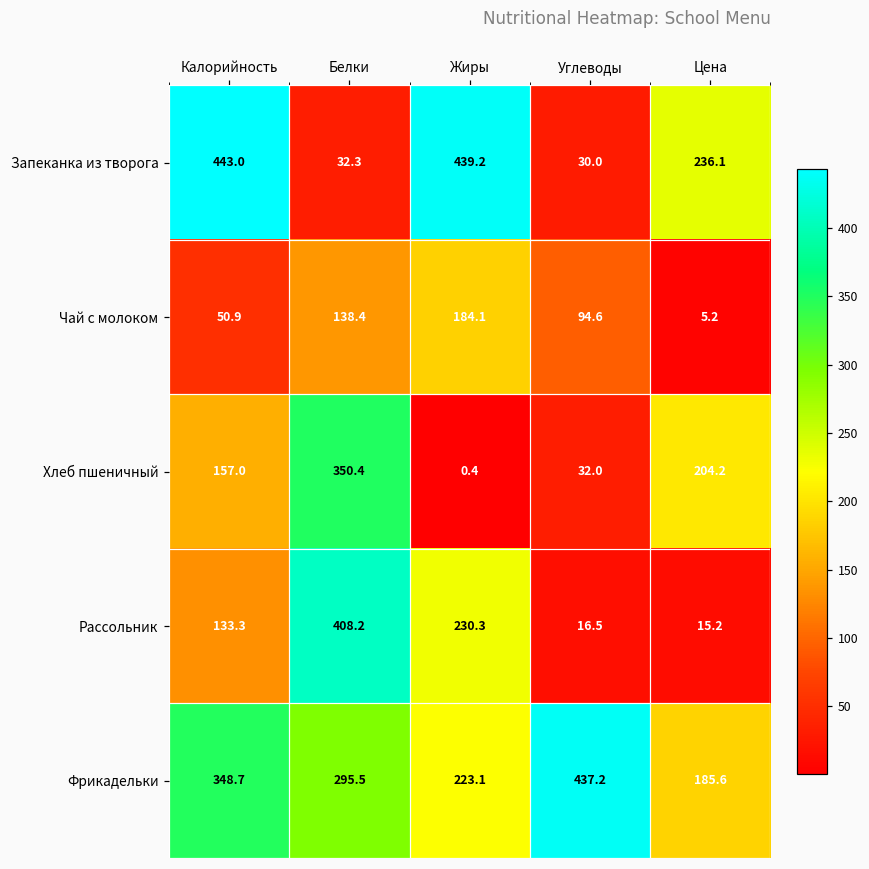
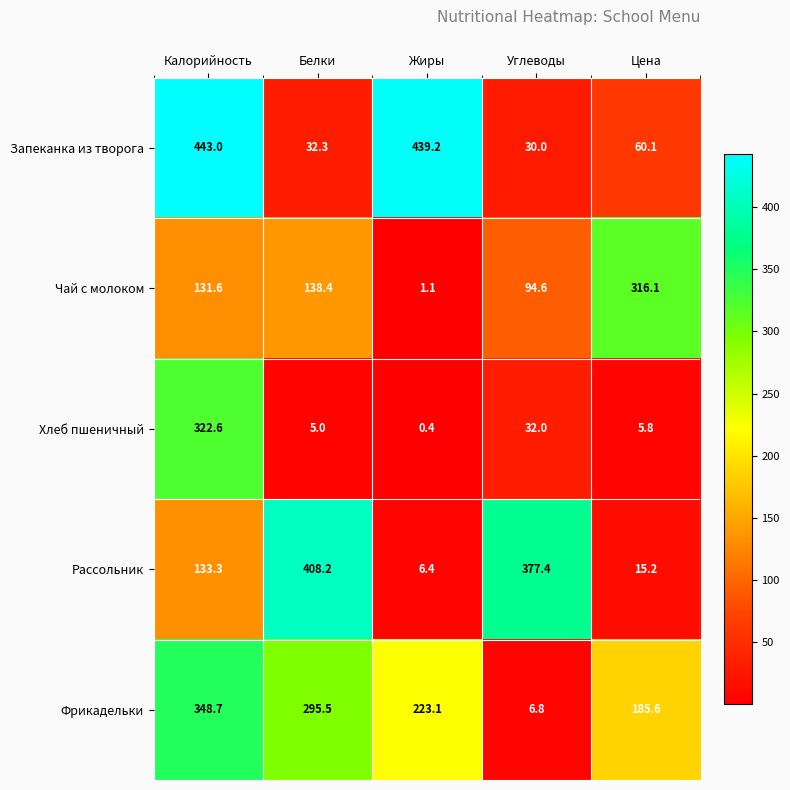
  {
    "Запеканка из творога": {
      "Калорийность": 443.0,
      "Белки": 32.3,
      "Жиры": 439.2,
      "Углеводы": 30.0,
-     "Цена": 236.1
+     "Цена": 60.1
    },
    "Чай с молоком": {
-     "Калорийность": 50.9,
+     "Калорийность": 131.6,
      "Белки": 138.4,
-     "Жиры": 184.1,
+     "Жиры": 1.1,
      "Углеводы": 94.6,
-     "Цена": 5.2
+     "Цена": 316.1
    },
    "Хлеб пшеничный": {
-     "Калорийность": 157.0,
-     "Белки": 350.4,
+     "Калорийность": 322.6,
+     "Белки": 5.0,
      "Жиры": 0.4,
      "Углеводы": 32.0,
-     "Цена": 204.2
+     "Цена": 5.8
    },
    "Рассольник": {
      "Калорийность": 133.3,
      "Белки": 408.2,
-     "Жиры": 230.3,
-     "Углеводы": 16.5,
+     "Жиры": 6.4,
+     "Углеводы": 377.4,
      "Цена": 15.2
    },
    "Фрикадельки": {
      "Калорийность": 348.7,
      "Белки": 295.5,
      "Жиры": 223.1,
-     "Углеводы": 437.2,
+     "Углеводы": 6.8,
      "Цена": 185.6
    }
  }
